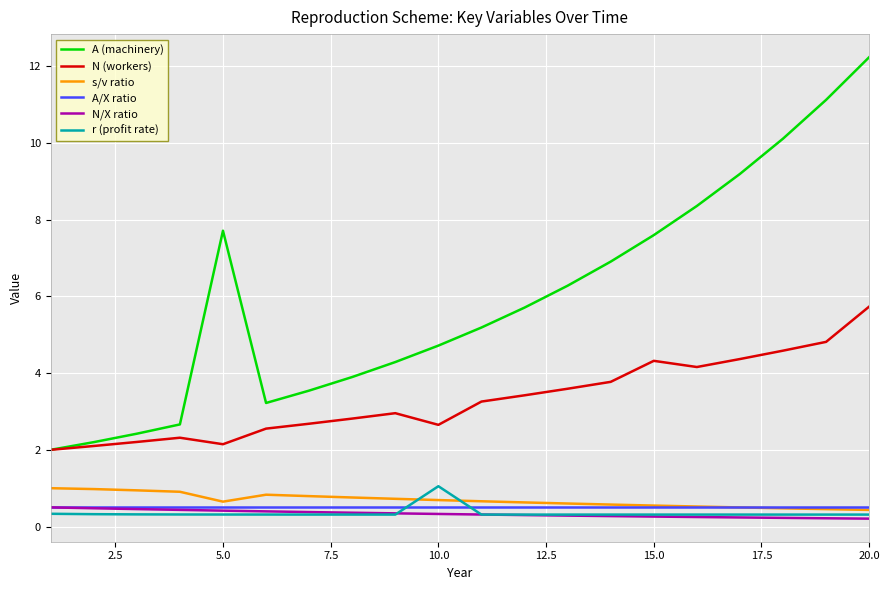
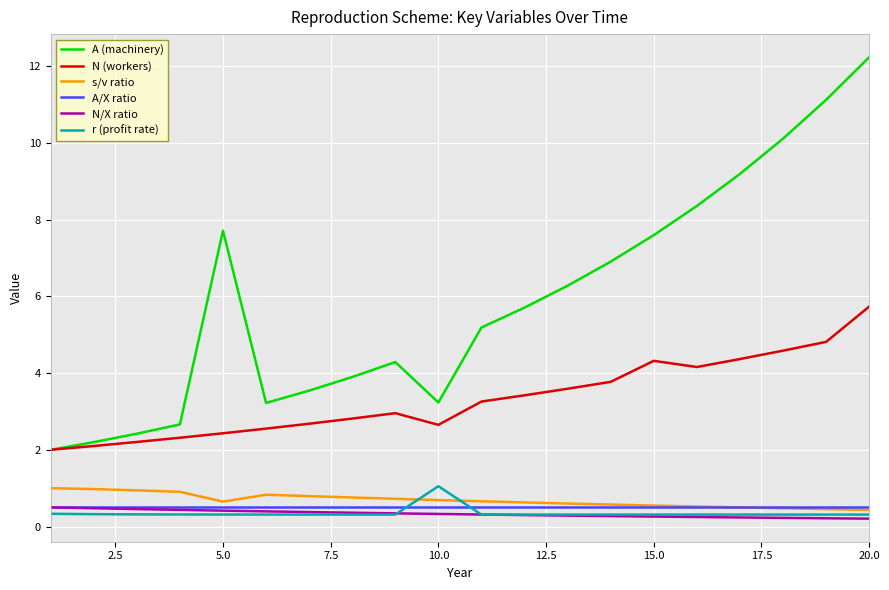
  {
    "A (machinery)": {
      "5.0": 7.7,
-     "10.0": 4.7,
+     "10.0": 3.2,
      "15.0": 7.6,
      "20.0": 12.2
    },
    "N (workers)": {
-     "5.0": 2.1,
+     "5.0": 2.4,
      "10.0": 2.7,
      "15.0": 4.3,
      "20.0": 5.7
    },
    "s/v ratio": {
      "5.0": 0.6,
      "10.0": 0.7
    },
    "A/X ratio": {
      "5.0": 0.5,
      "10.0": 0.5
    },
    "N/X ratio": {
      "5.0": 0.4,
      "10.0": 0.3,
      "20.0": 0.2
    },
    "r (profit rate)": {
      "5.0": 0.3,
      "10.0": 1.1,
      "20.0": 0.3
    }
  }
